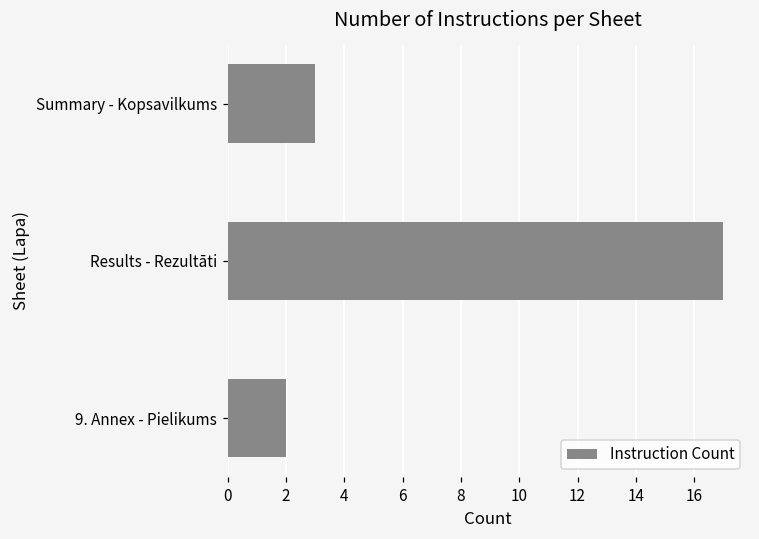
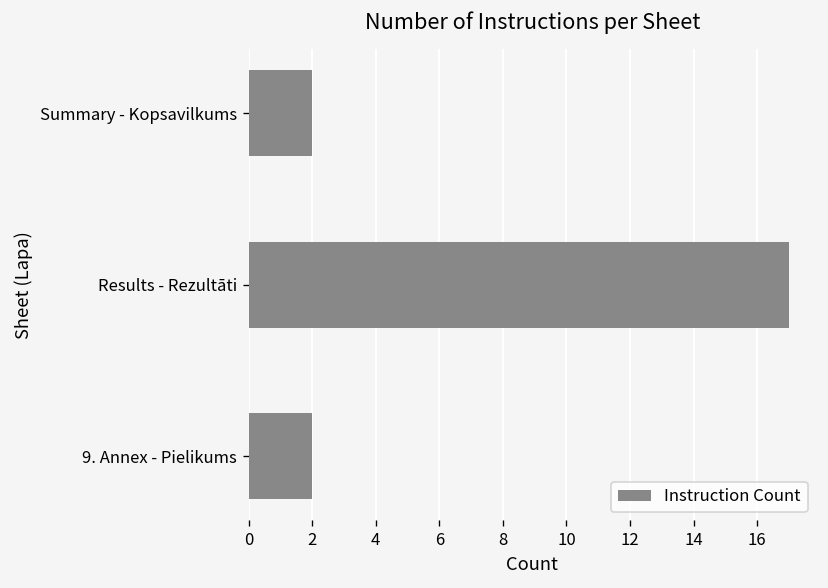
  {
-   "Summary - Kopsavilkums": 3,
+   "Summary - Kopsavilkums": 2,
    "Results - Rezultāti": 17,
    "9. Annex - Pielikums": 2
  }
